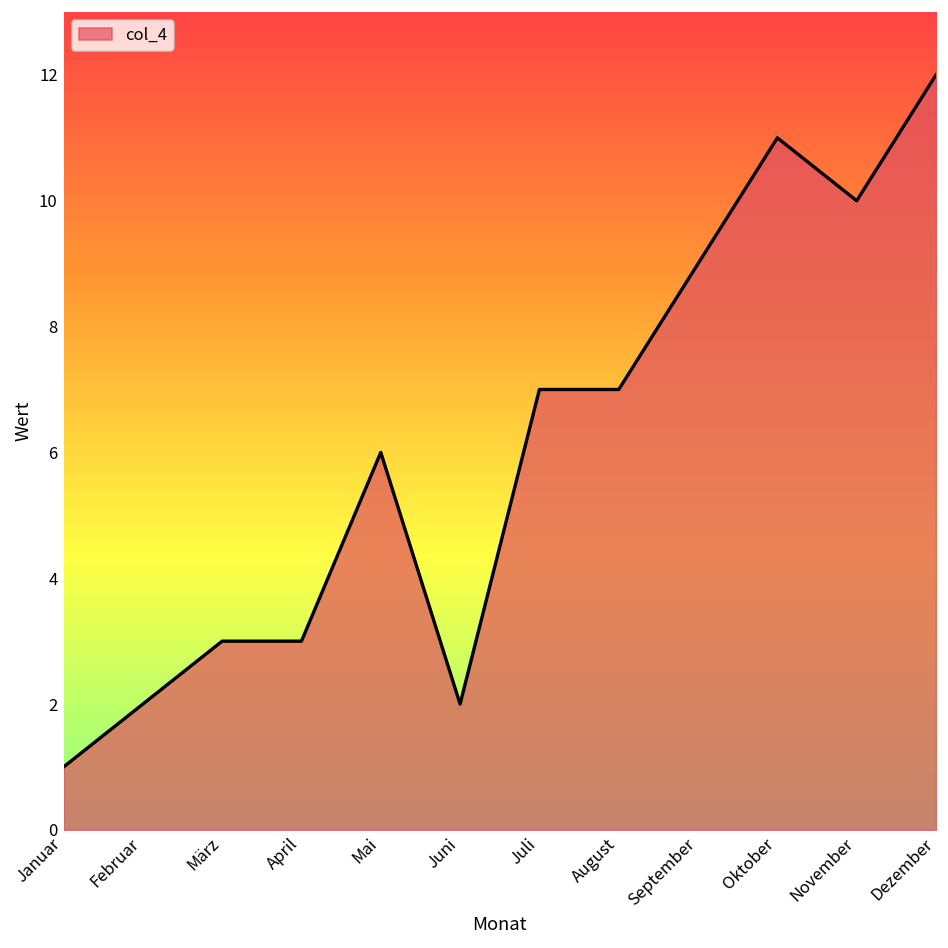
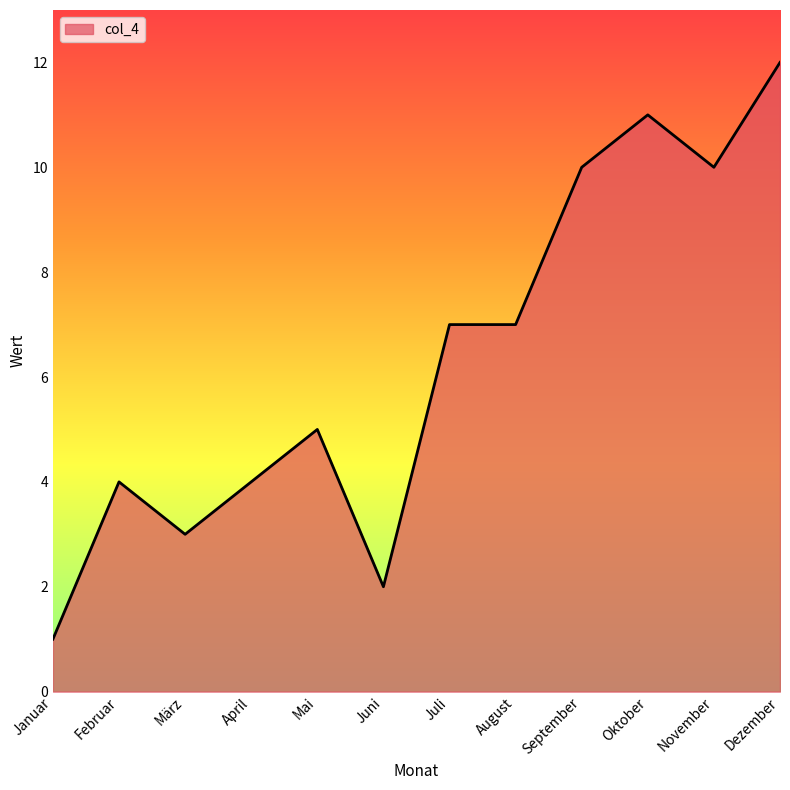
  {
    "Januar": 1,
-   "Februar": 2,
+   "Februar": 4,
    "März": 3,
-   "April": 3,
-   "Mai": 6,
+   "April": 4,
+   "Mai": 5,
    "Juni": 2,
    "Juli": 7,
    "August": 7,
-   "September": 9,
+   "September": 10,
    "Oktober": 11,
    "November": 10,
    "Dezember": 12
  }
